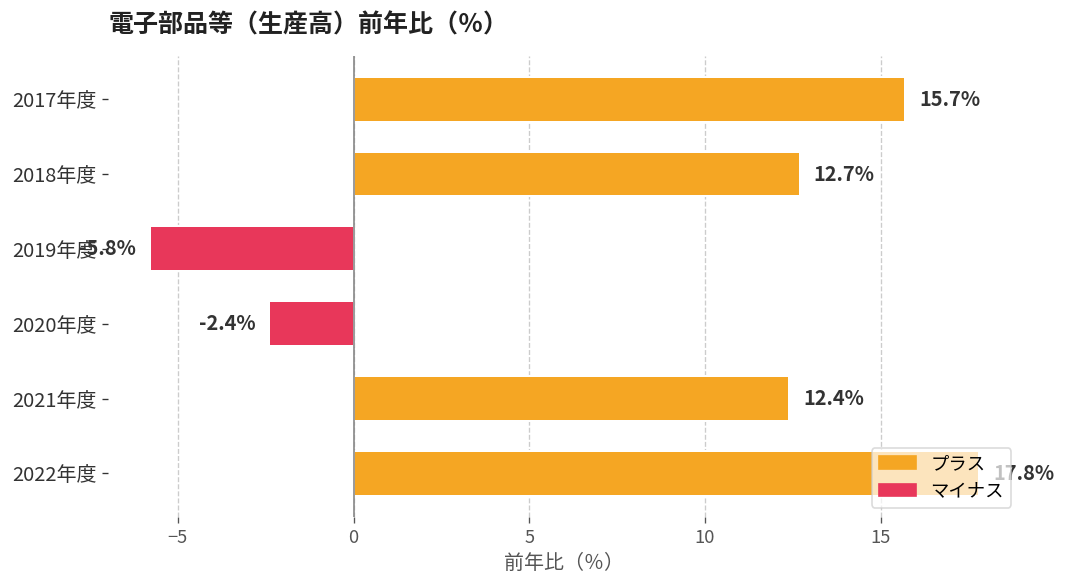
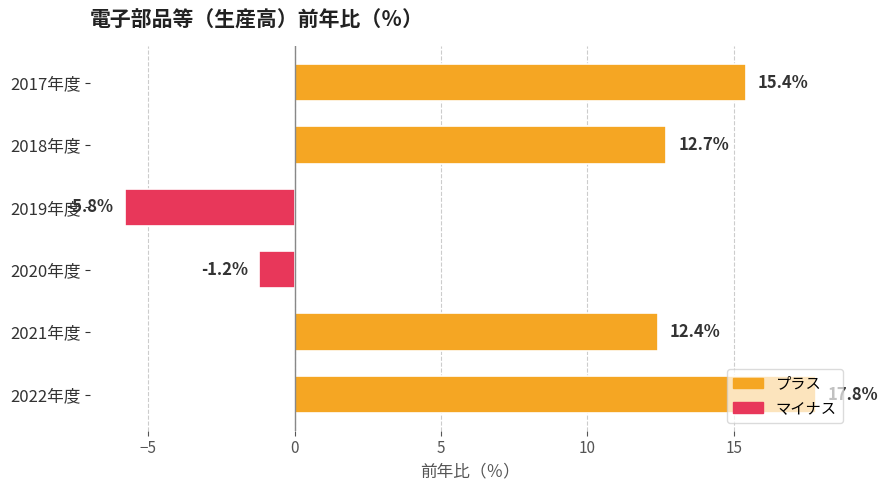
  {
-   "2017年度": "15.7%",
+   "2017年度": "15.4%",
    "2018年度": "12.7%",
    "2019年度": "-5.8%",
-   "2020年度": "-2.4%",
+   "2020年度": "-1.2%",
    "2021年度": "12.4%"
  }
